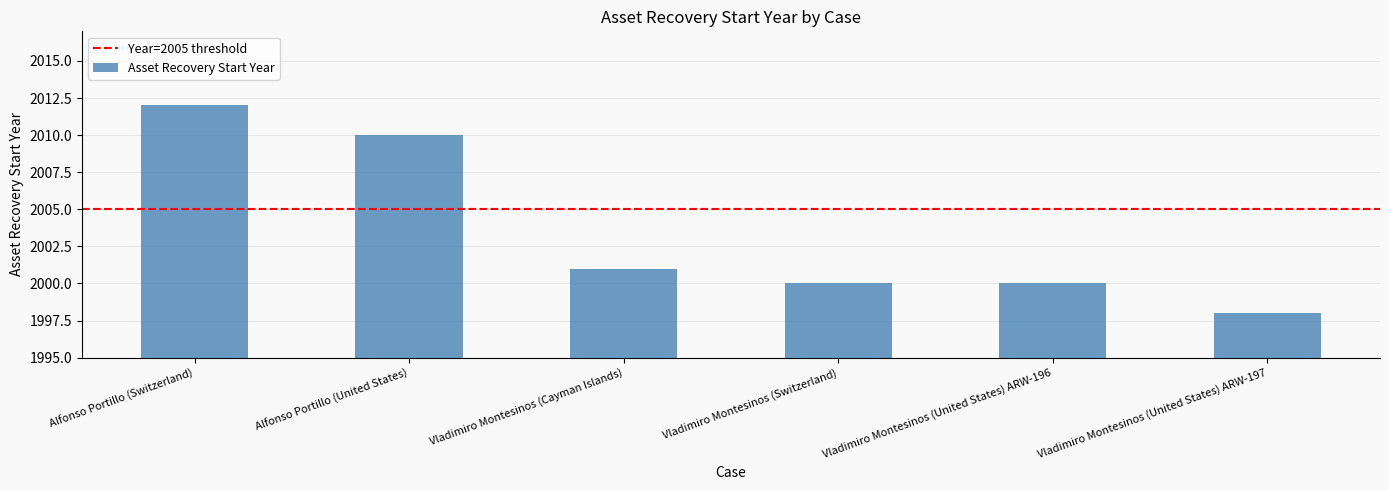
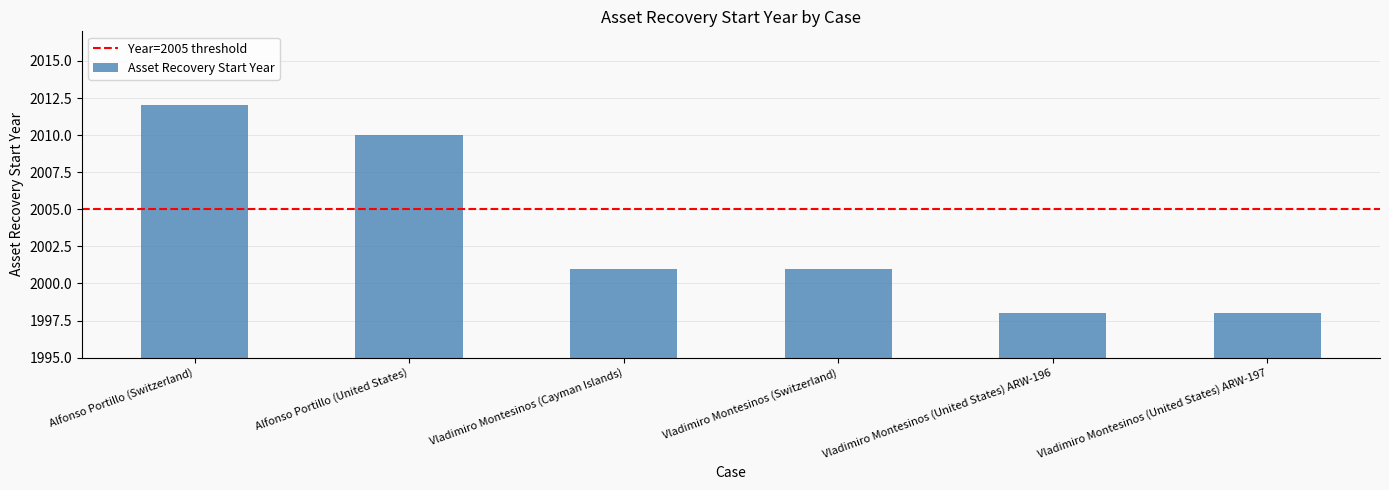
  {
    "Alfonso Portillo (Switzerland)": 2012,
    "Alfonso Portillo (United States)": 2010,
    "Vladimiro Montesinos (Cayman Islands)": 2001,
-   "Vladimiro Montesinos (Switzerland)": 2000,
-   "Vladimiro Montesinos (United States) ARW-196": 2000,
+   "Vladimiro Montesinos (Switzerland)": 2001,
+   "Vladimiro Montesinos (United States) ARW-196": 1998,
    "Vladimiro Montesinos (United States) ARW-197": 1998
  }
